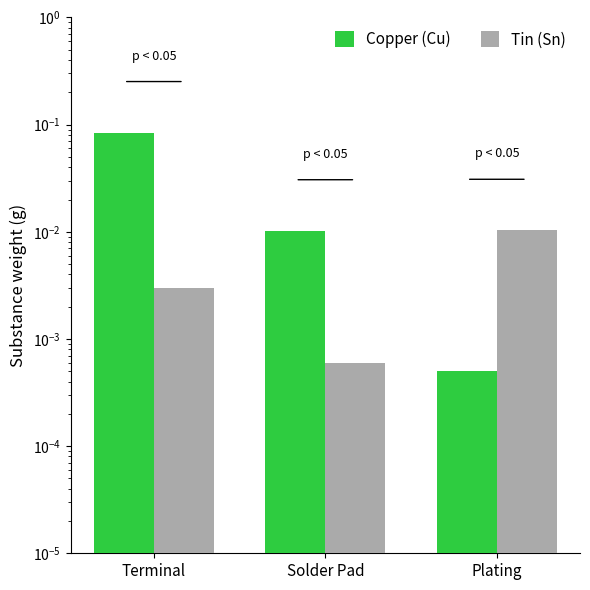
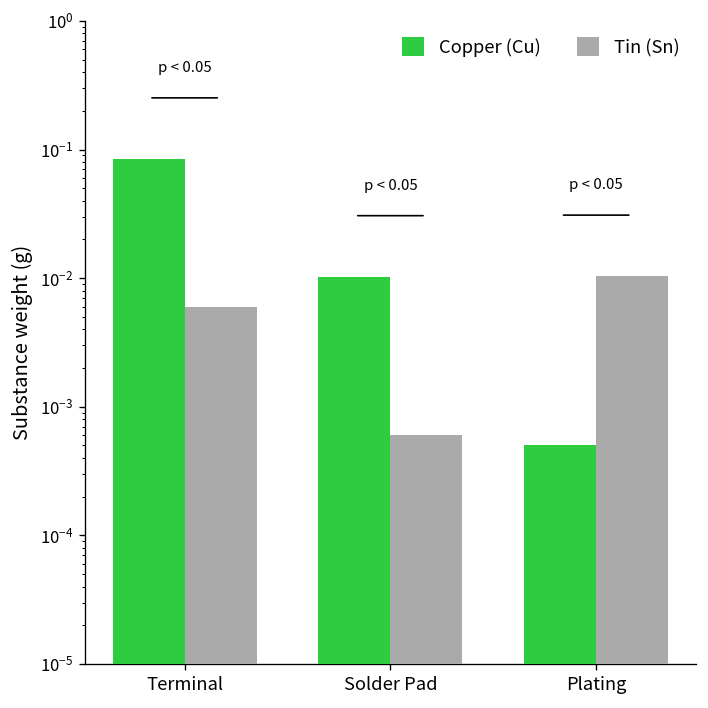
  {
    "Copper (Cu)": {
      "Terminal": 0.08,
      "Solder Pad": 0.010,
      "Plating": 0.0005
    },
    "Tin (Sn)": {
-     "Terminal": 0.003,
+     "Terminal": 0.006,
      "Solder Pad": 0.0006,
      "Plating": 0.010
    }
  }
